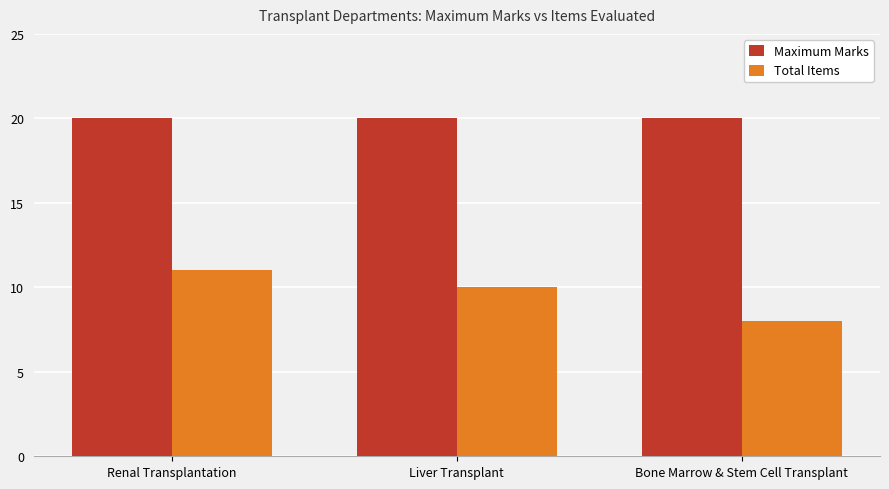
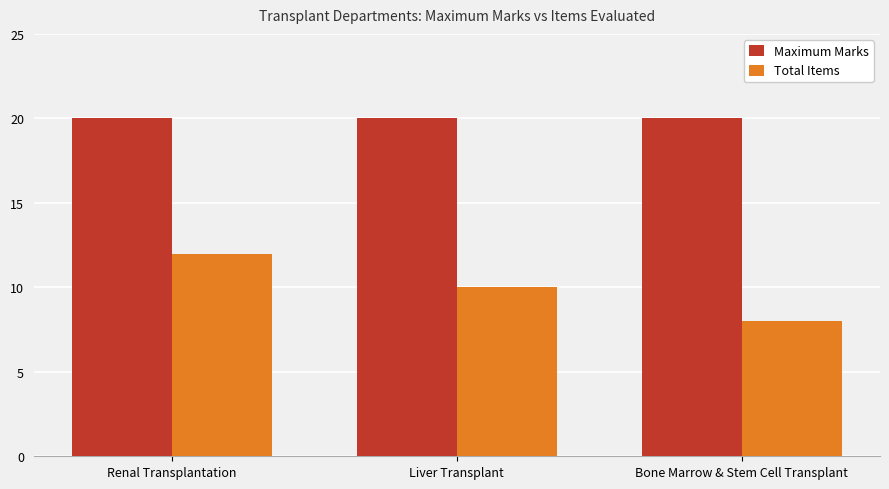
  {
    "Maximum Marks": {
      "Renal Transplantation": 20,
      "Liver Transplant": 20,
      "Bone Marrow & Stem Cell Transplant": 20
    },
    "Total Items": {
-     "Renal Transplantation": 11,
+     "Renal Transplantation": 12,
      "Liver Transplant": 10,
      "Bone Marrow & Stem Cell Transplant": 8
    }
  }
